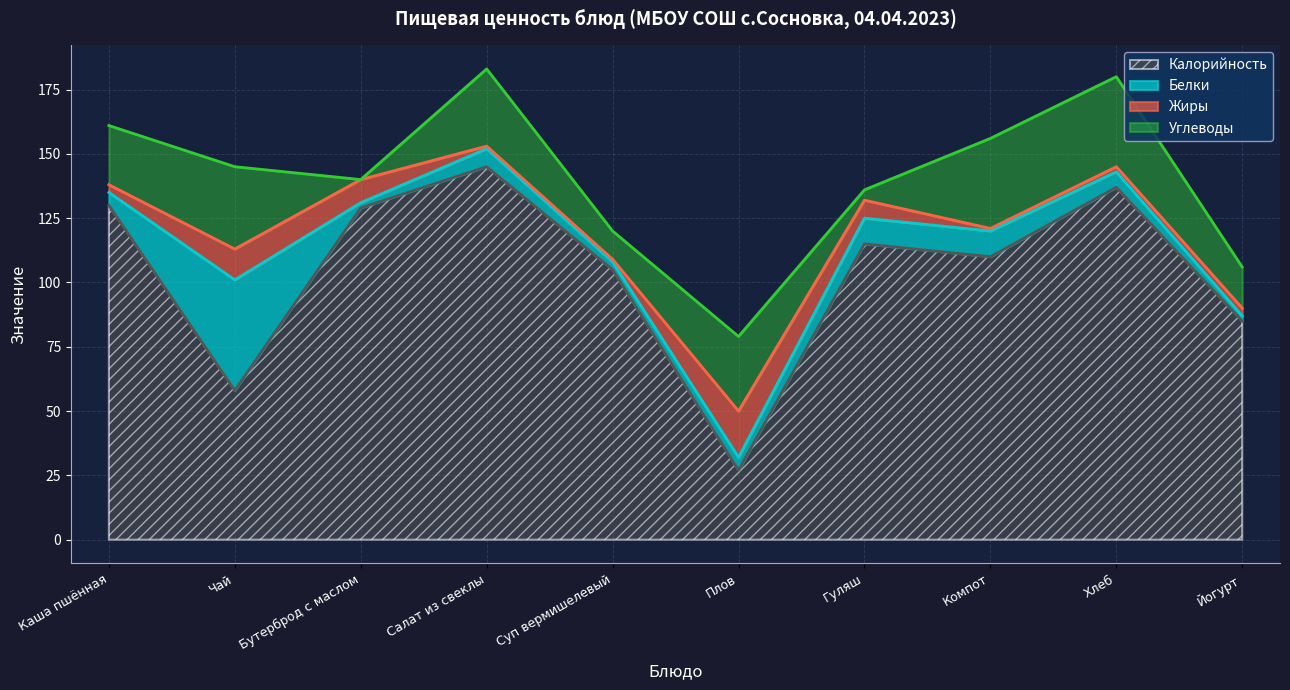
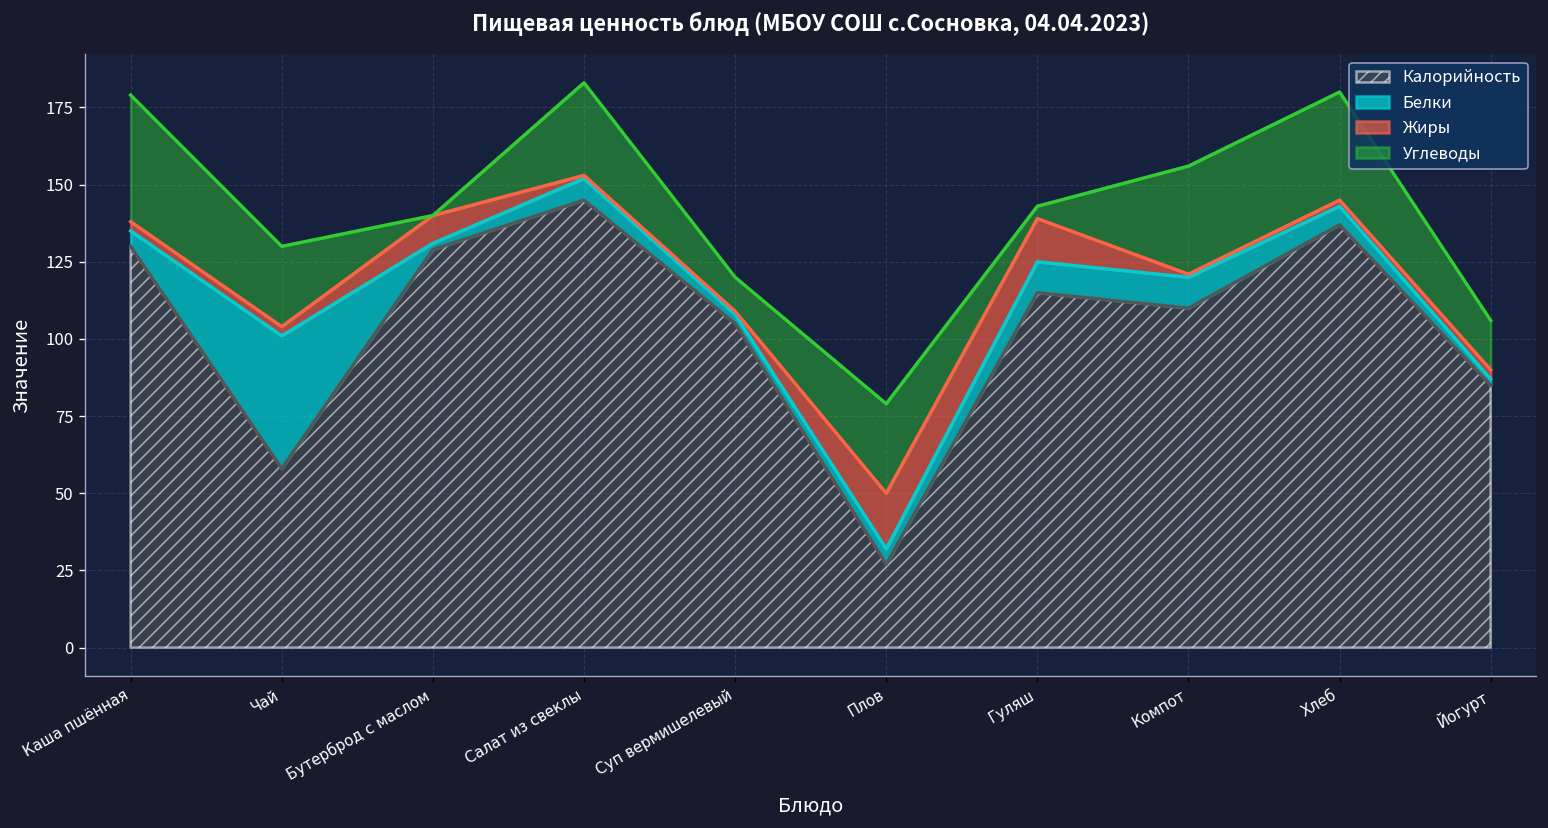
  {
    "Калорийность": {
      "Каша пшённая": 130,
      "Чай": 58,
      "Бутерброд с маслом": 129,
      "Салат из свеклы": 145,
      "Суп вермишелевый": 105,
      "Плов": 27,
      "Гуляш": 115,
      "Компот": 110,
      "Хлеб": 137,
      "Йогурт": 85
    },
    "Белки": {
      "Каша пшённая": 5,
      "Чай": 43,
      "Бутерброд с маслом": 2,
      "Салат из свеклы": 7,
      "Суп вермишелевый": 3,
      "Плов": 5,
      "Гуляш": 10,
      "Компот": 10,
      "Хлеб": 6,
      "Йогурт": 2
    },
    "Жиры": {
      "Каша пшённая": 3,
-     "Чай": 12,
+     "Чай": 3,
      "Салат из свеклы": 1,
      "Суп вермишелевый": 1,
      "Плов": 18,
-     "Гуляш": 7,
+     "Гуляш": 14,
      "Компот": 1,
      "Хлеб": 2,
      "Йогурт": 3
    },
    "Углеводы": {
-     "Каша пшённая": 23,
-     "Чай": 32,
+     "Каша пшённая": 41,
+     "Чай": 26,
      "Салат из свеклы": 30,
      "Суп вермишелевый": 11,
      "Плов": 29,
      "Гуляш": 4,
      "Компот": 35,
      "Хлеб": 35,
      "Йогурт": 16
    }
  }
